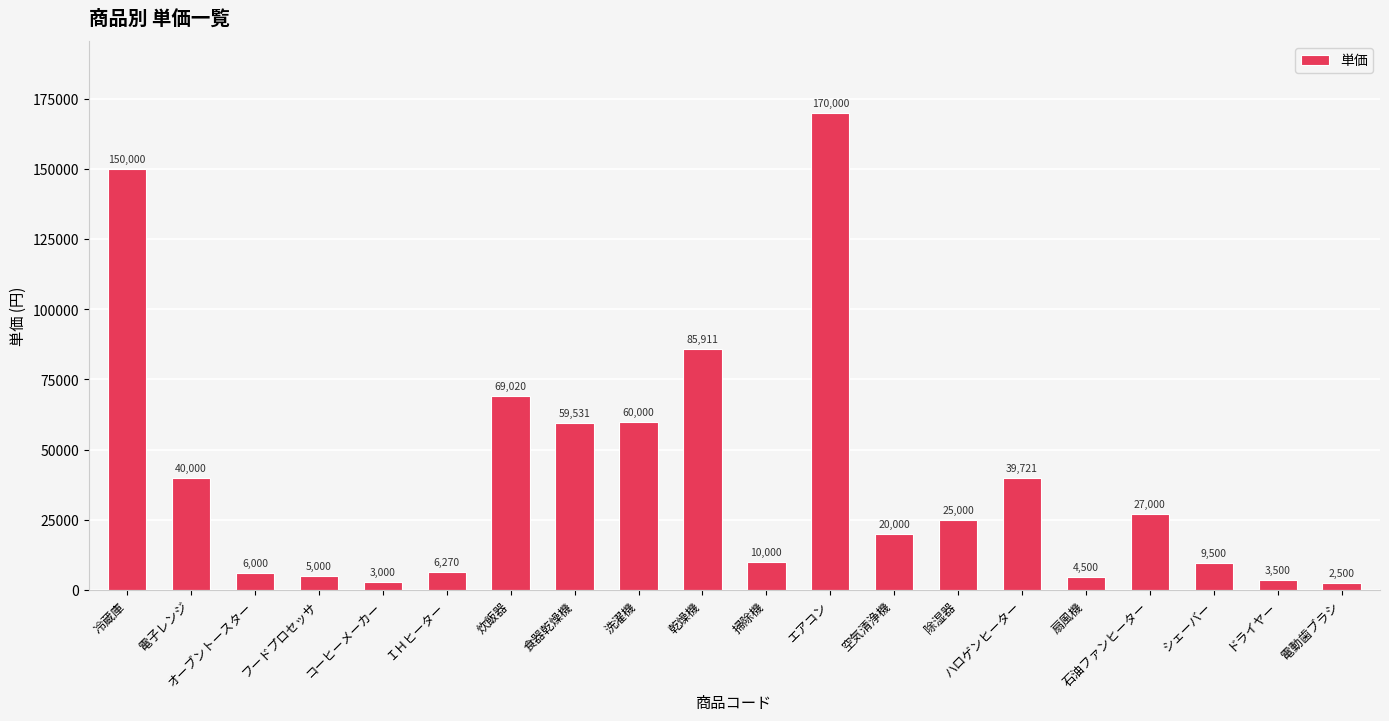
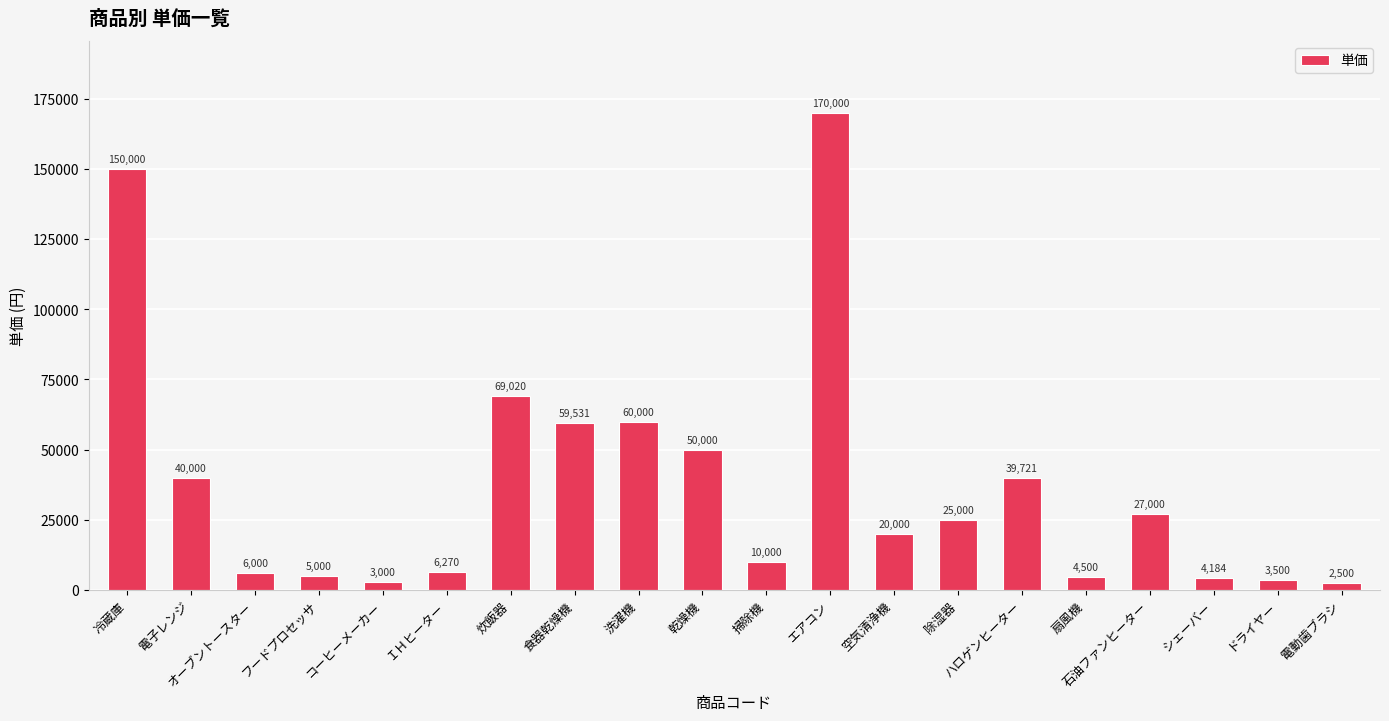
  {
    "冷蔵庫": "150,000",
    "電子レンジ": "40,000",
    "オーブントースター": "6,000",
    "フードプロセッサ": "5,000",
    "コーヒーメーカー": "3,000",
    "ＩＨヒーター": "6,270",
    "炊飯器": "69,020",
    "食器乾燥機": "59,531",
    "洗濯機": "60,000",
-   "乾燥機": "85,911",
+   "乾燥機": "50,000",
    "掃除機": "10,000",
    "エアコン": "170,000",
    "空気清浄機": "20,000",
    "除湿器": "25,000",
    "ハロゲンヒーター": "39,721",
    "扇風機": "4,500",
    "石油ファンヒーター": "27,000",
-   "シェーバー": "9,500",
+   "シェーバー": "4,184",
    "ドライヤー": "3,500",
    "電動歯ブラシ": "2,500"
  }
